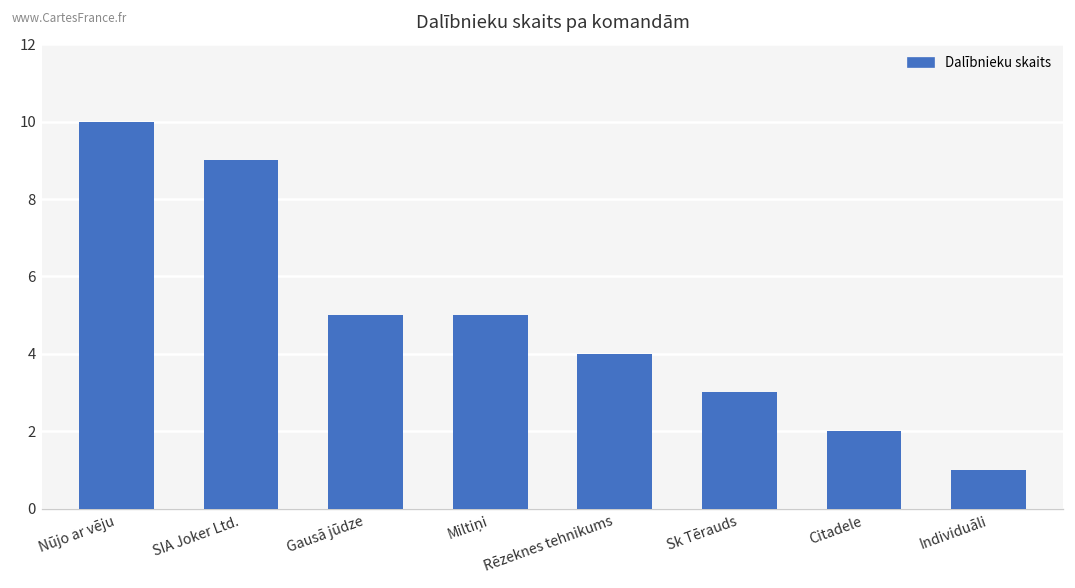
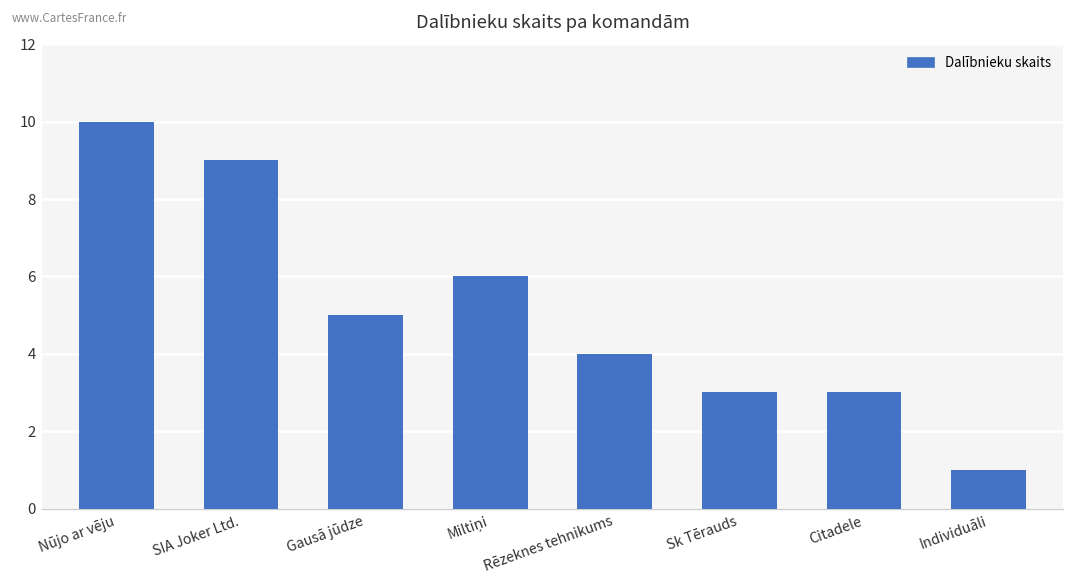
  {
    "Nūjo ar vēju": 10,
    "SIA Joker Ltd.": 9,
    "Gausā jūdze": 5,
-   "Miltiņi": 5,
+   "Miltiņi": 6,
    "Rēzeknes tehnikums": 4,
    "Sk Tērauds": 3,
-   "Citadele": 2,
+   "Citadele": 3,
    "Individuāli": 1
  }
